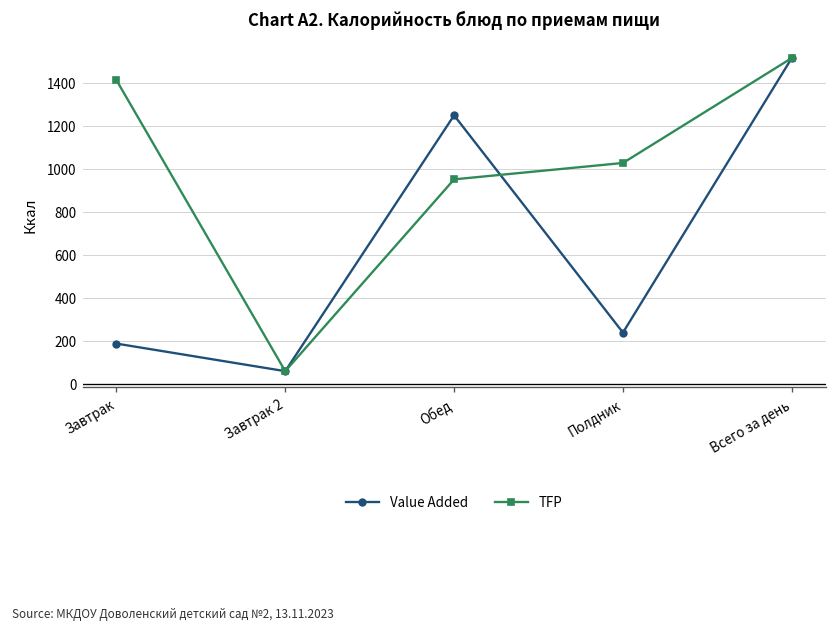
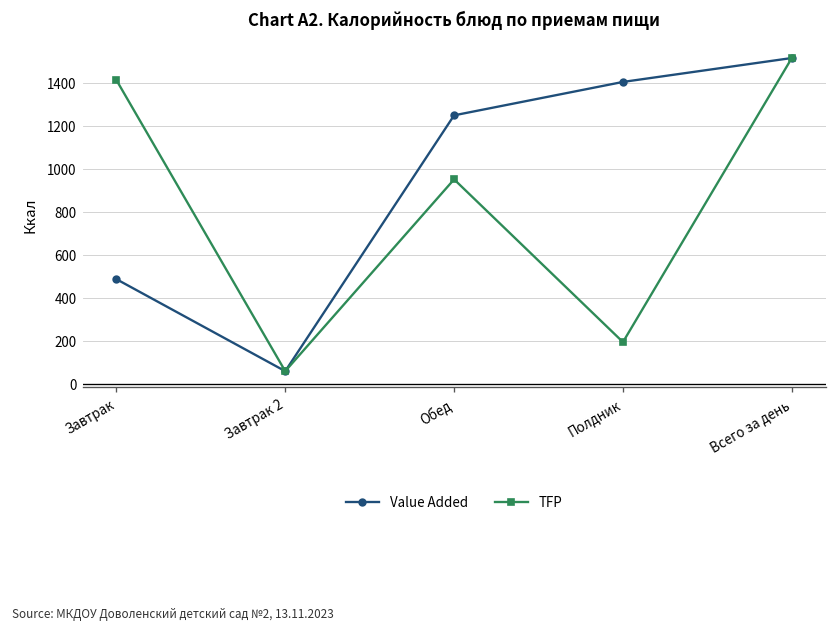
  {
    "Value Added": {
-     "Завтрак": 190,
+     "Завтрак": 490,
      "Обед": 1250,
-     "Полдник": 240
+     "Полдник": 1400
    },
    "TFP": {
      "Завтрак": 1410,
      "Обед": 950,
-     "Полдник": 1030
+     "Полдник": 200
    }
  }
